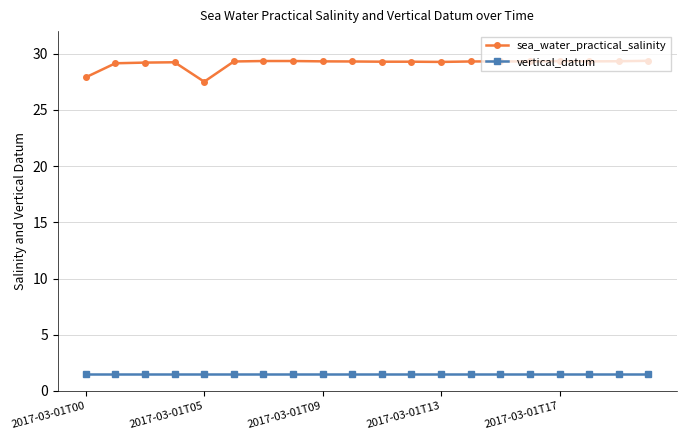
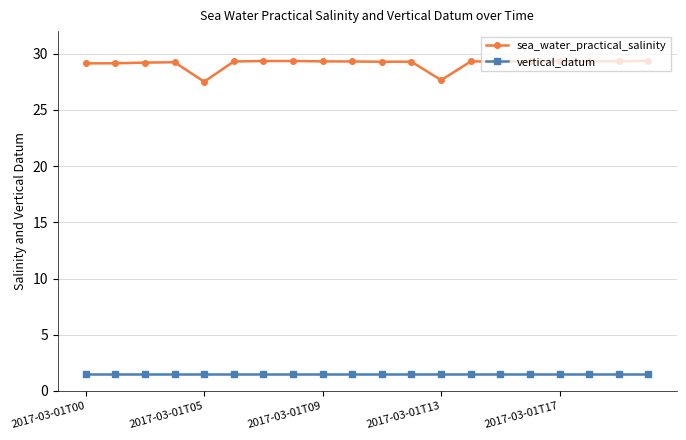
  {
    "sea_water_practical_salinity": {
-     "2017-03-01T00": 27.9,
+     "2017-03-01T00": 29.1,
      "2017-03-01T05": 27.5,
      "2017-03-01T09": 29.3,
-     "2017-03-01T13": 29.3
+     "2017-03-01T13": 27.6
    },
    "vertical_datum": {
      "2017-03-01T00": 1.5,
      "2017-03-01T05": 1.5,
      "2017-03-01T09": 1.5,
      "2017-03-01T13": 1.5,
      "2017-03-01T17": 1.5
    }
  }
